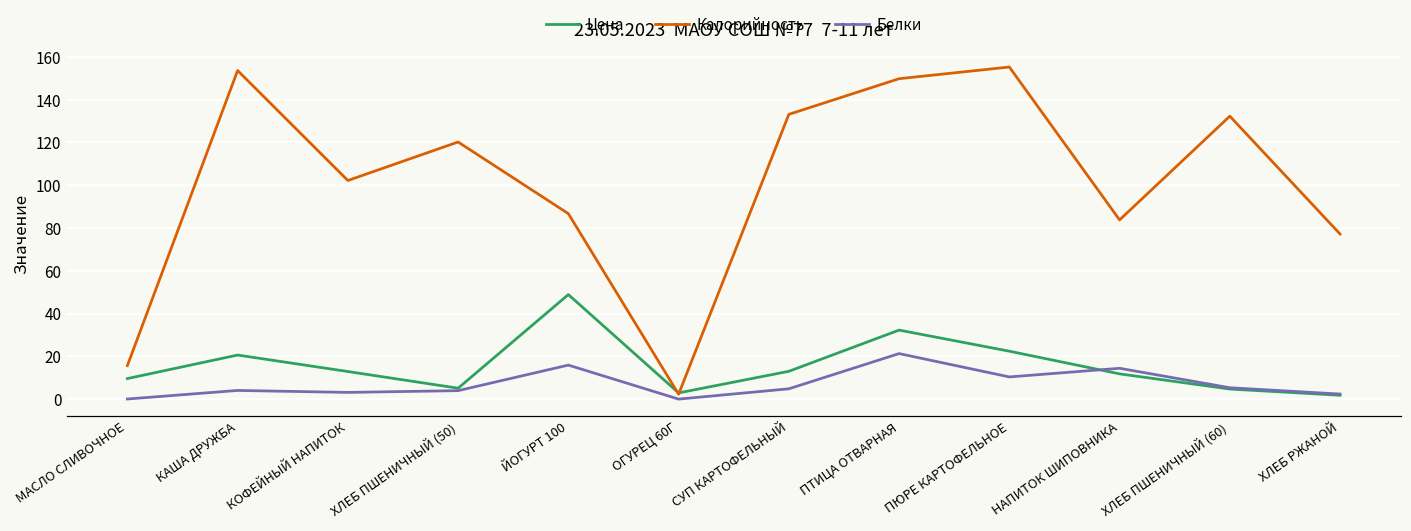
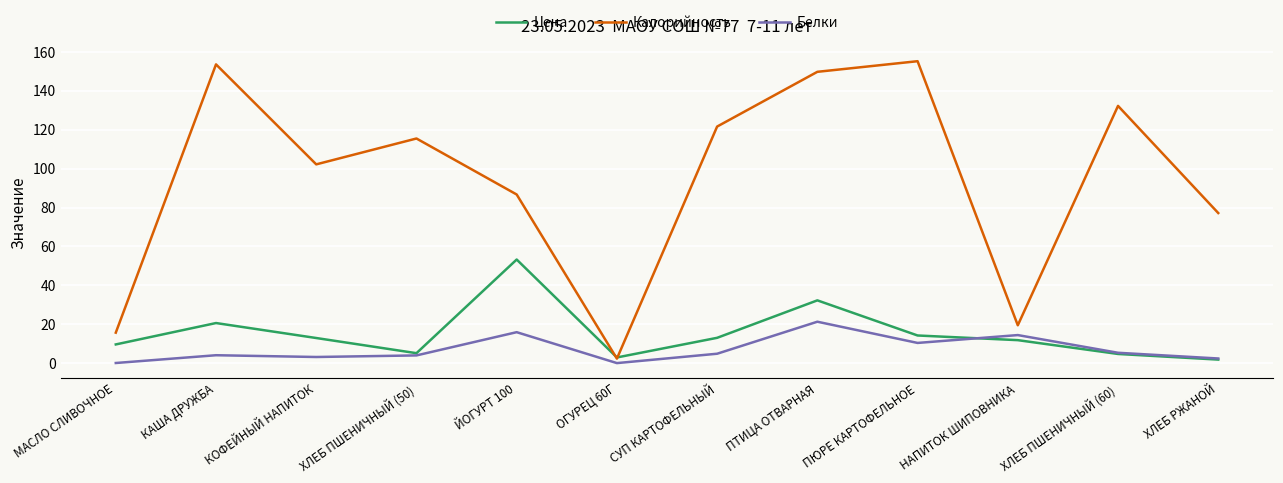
  {
    "Цена": {
      "МАСЛО СЛИВОЧНОЕ": 10,
      "КАША ДРУЖБА": 21,
      "КОФЕЙНЫЙ НАПИТОК": 13,
-     "ЙОГУРТ 100": 49,
+     "ЙОГУРТ 100": 53,
      "СУП КАРТОФЕЛЬНЫЙ": 13,
      "ПТИЦА ОТВАРНАЯ": 32,
-     "ПЮРЕ КАРТОФЕЛЬНОЕ": 22,
+     "ПЮРЕ КАРТОФЕЛЬНОЕ": 14,
      "НАПИТОК ШИПОВНИКА": 12
    },
    "Калорийность": {
      "МАСЛО СЛИВОЧНОЕ": 16,
      "КАША ДРУЖБА": 154,
      "КОФЕЙНЫЙ НАПИТОК": 102,
-     "ХЛЕБ ПШЕНИЧНЫЙ (50)": 120,
+     "ХЛЕБ ПШЕНИЧНЫЙ (50)": 116,
      "ЙОГУРТ 100": 87,
-     "СУП КАРТОФЕЛЬНЫЙ": 133,
+     "СУП КАРТОФЕЛЬНЫЙ": 122,
      "ПТИЦА ОТВАРНАЯ": 150,
      "ПЮРЕ КАРТОФЕЛЬНОЕ": 155,
-     "НАПИТОК ШИПОВНИКА": 84,
+     "НАПИТОК ШИПОВНИКА": 19,
      "ХЛЕБ ПШЕНИЧНЫЙ (60)": 132,
      "ХЛЕБ РЖАНОЙ": 77
    },
    "Белки": {
      "МАСЛО СЛИВОЧНОЕ": 0,
      "КАША ДРУЖБА": 4,
      "КОФЕЙНЫЙ НАПИТОК": 3,
      "ЙОГУРТ 100": 16,
      "ОГУРЕЦ 60Г": 0,
      "СУП КАРТОФЕЛЬНЫЙ": 5,
      "ПТИЦА ОТВАРНАЯ": 21,
      "ПЮРЕ КАРТОФЕЛЬНОЕ": 10,
      "НАПИТОК ШИПОВНИКА": 14
    }
  }
